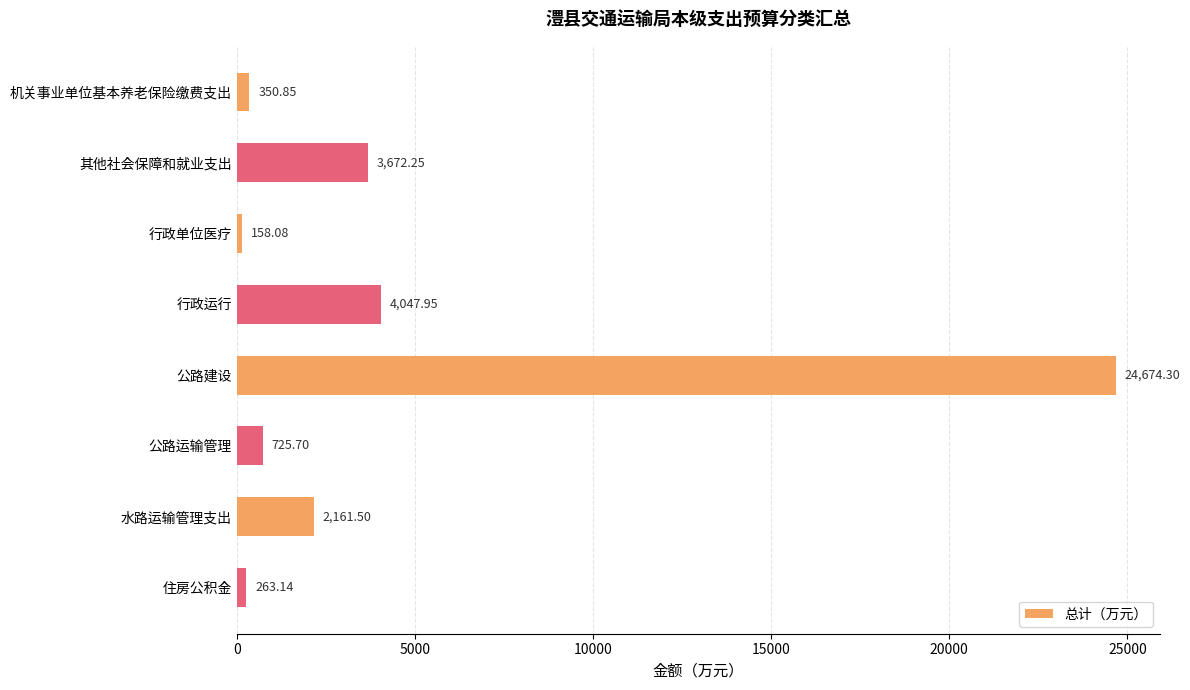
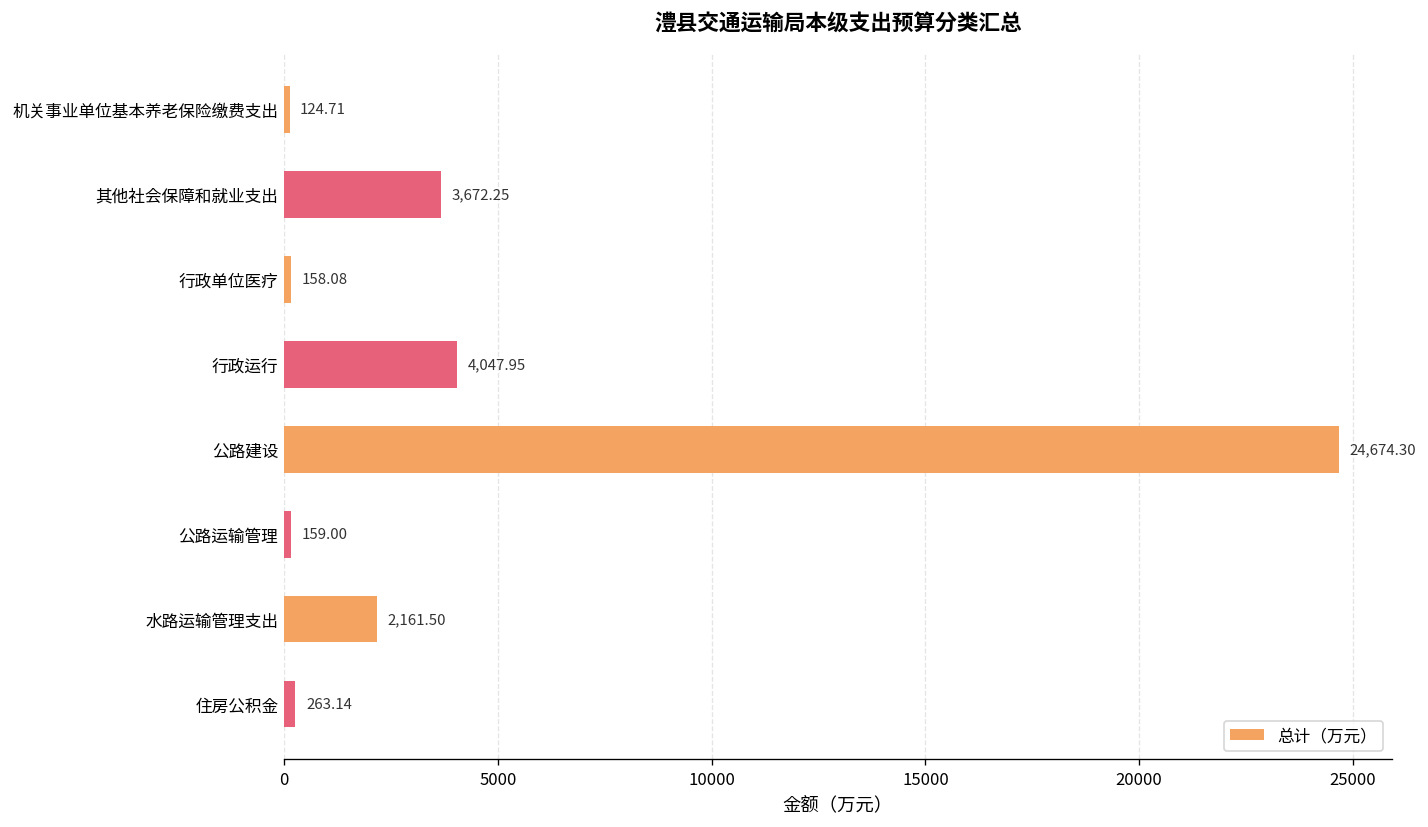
  {
-   "机关事业单位基本养老保险缴费支出": "350.85",
+   "机关事业单位基本养老保险缴费支出": "124.71",
    "其他社会保障和就业支出": "3,672.25",
    "行政单位医疗": "158.08",
    "行政运行": "4,047.95",
    "公路建设": "24,674.30",
-   "公路运输管理": "725.70",
+   "公路运输管理": "159.00",
    "水路运输管理支出": "2,161.50",
    "住房公积金": "263.14"
  }
